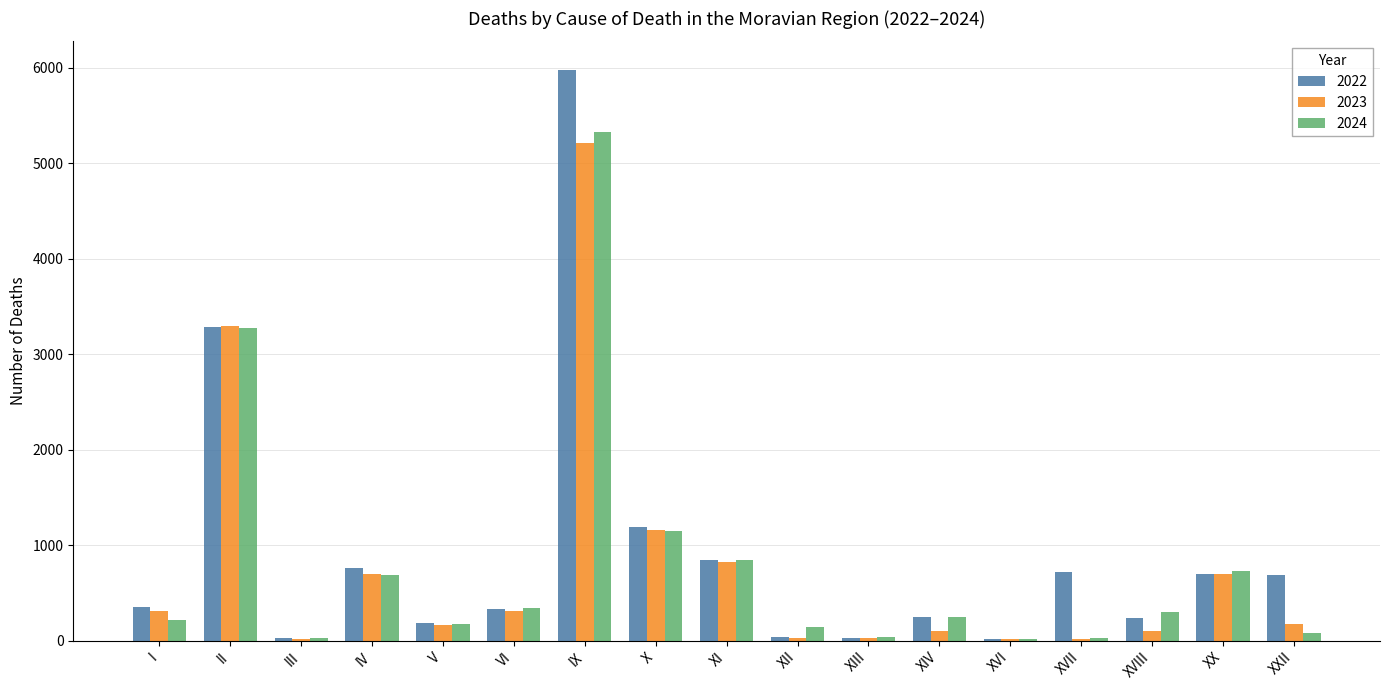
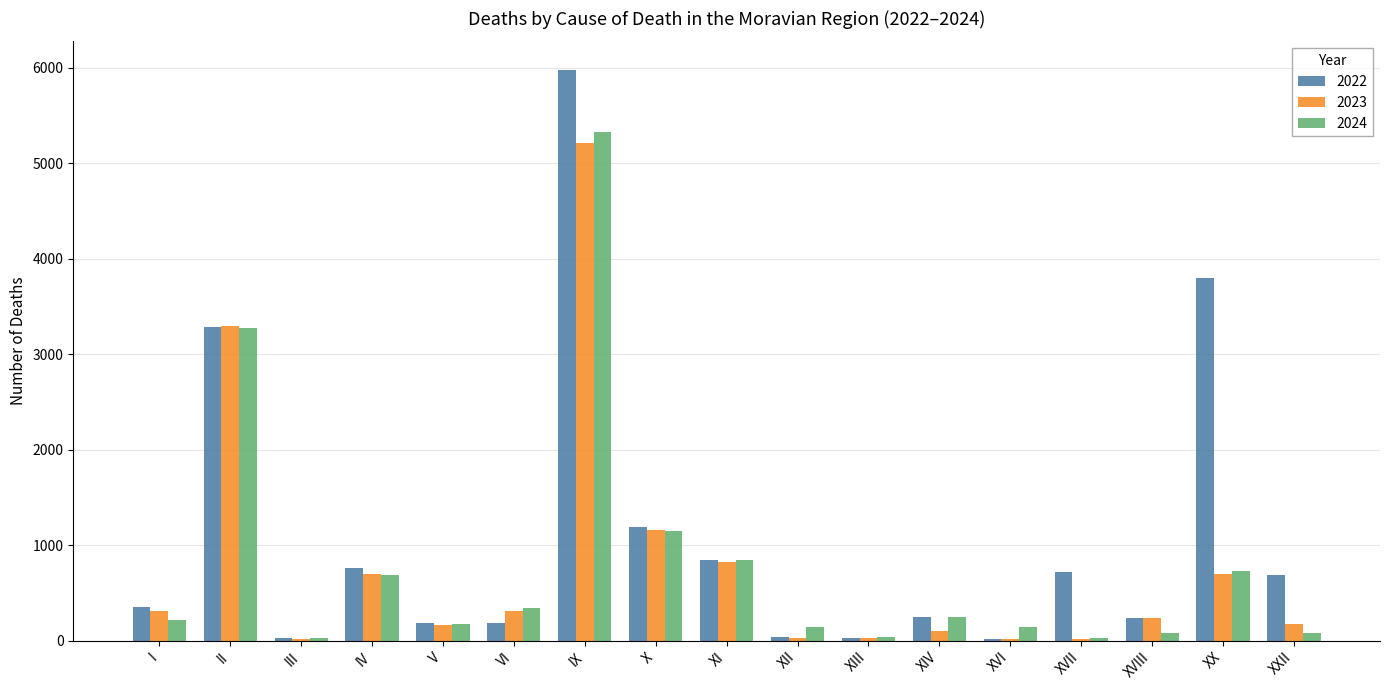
  {
    "2022": {
      "I": 400,
      "II": 3300,
      "III": 0,
      "IV": 800,
      "V": 200,
-     "VI": 300,
+     "VI": 200,
      "IX": 6000,
      "X": 1200,
      "XI": 800,
      "XII": 0,
      "XIII": 0,
      "XIV": 200,
      "XVII": 700,
      "XVIII": 200,
-     "XX": 700,
+     "XX": 3800,
      "XXII": 700
    },
    "2023": {
      "I": 300,
      "II": 3300,
      "IV": 700,
      "V": 200,
      "VI": 300,
      "IX": 5200,
      "X": 1200,
      "XI": 800,
      "XII": 0,
      "XIV": 100,
-     "XVIII": 100,
+     "XVIII": 200,
      "XX": 700,
      "XXII": 200
    },
    "2024": {
      "I": 200,
      "II": 3300,
      "III": 0,
      "IV": 700,
      "V": 200,
      "VI": 300,
      "IX": 5300,
      "X": 1200,
      "XI": 800,
      "XII": 100,
      "XIII": 0,
      "XIV": 200,
-     "XVI": 0,
-     "XVIII": 300,
+     "XVI": 100,
+     "XVIII": 100,
      "XX": 700,
      "XXII": 100
    }
  }
